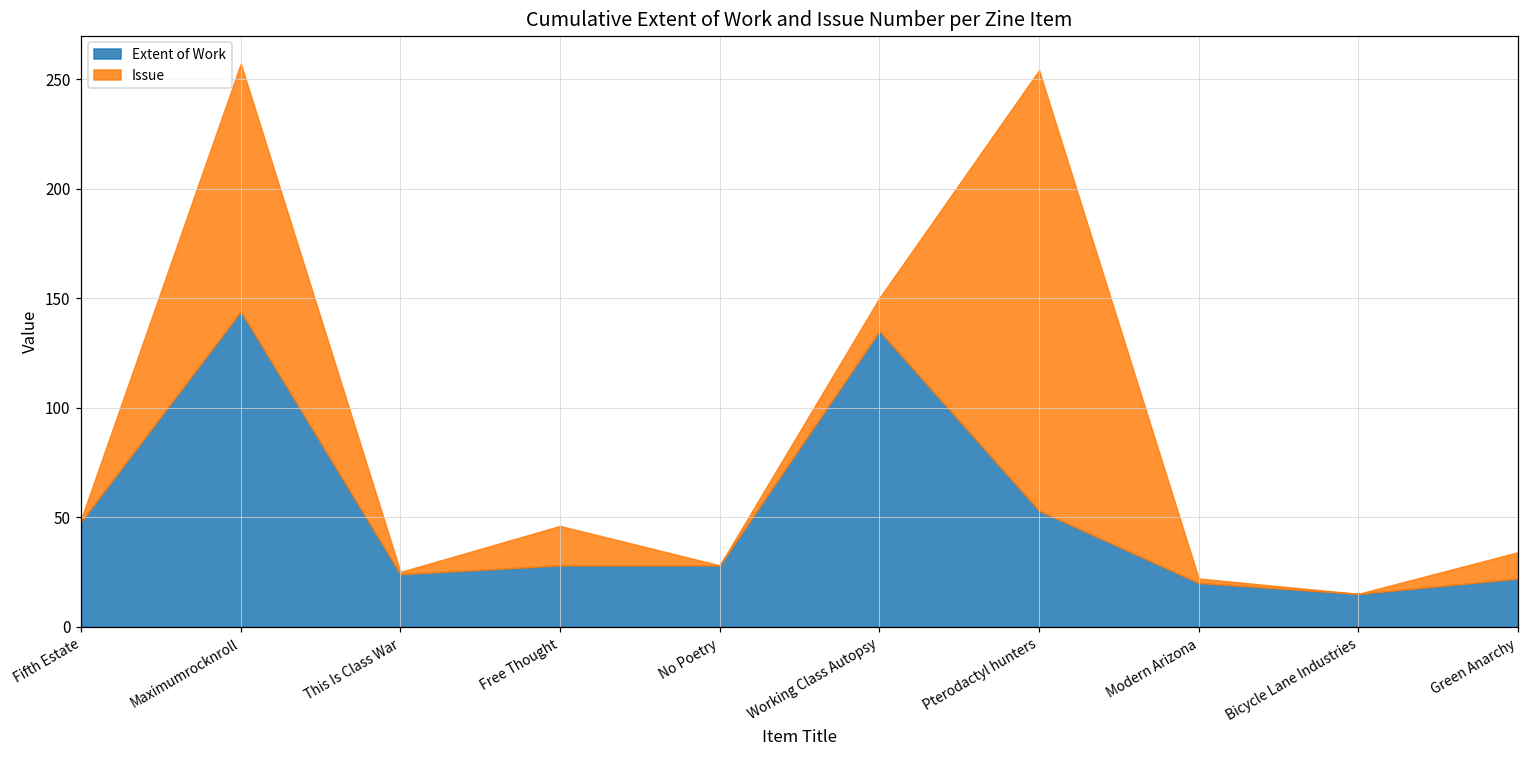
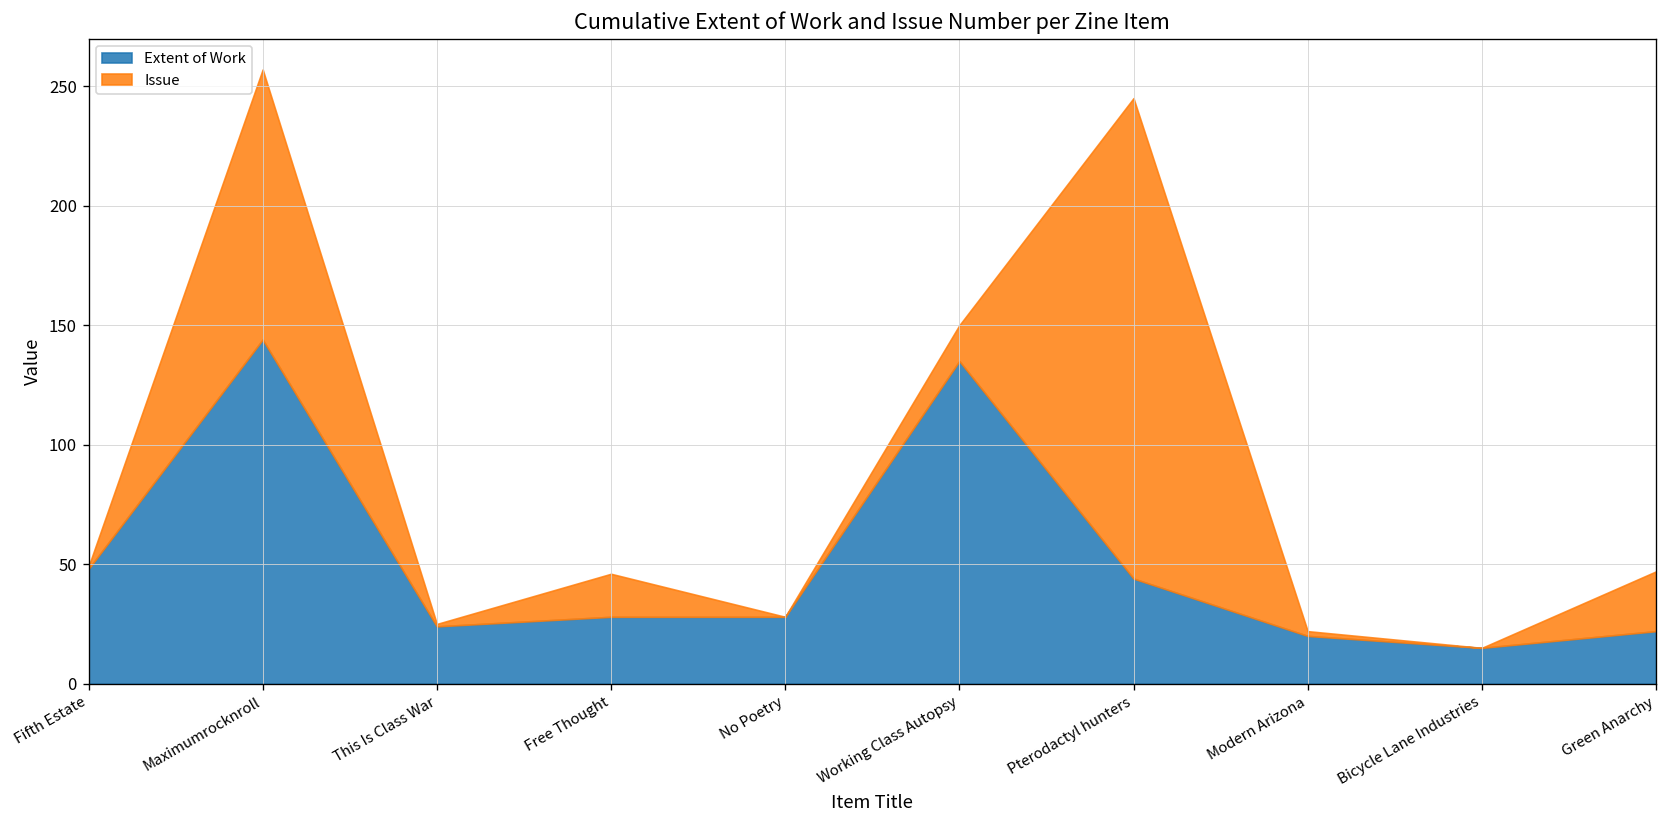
  {
    "Extent of Work": {
      "Maximumrocknroll": 144,
      "Free Thought": 28,
      "Working Class Autopsy": 135,
-     "Pterodactyl hunters": 53,
+     "Pterodactyl hunters": 44,
      "Modern Arizona": 20,
      "Green Anarchy": 22
    },
    "Issue": {
      "Maximumrocknroll": 113,
      "Free Thought": 18,
      "Working Class Autopsy": 15,
      "Pterodactyl hunters": 201,
      "Modern Arizona": 2,
-     "Green Anarchy": 12
+     "Green Anarchy": 25
    }
  }
